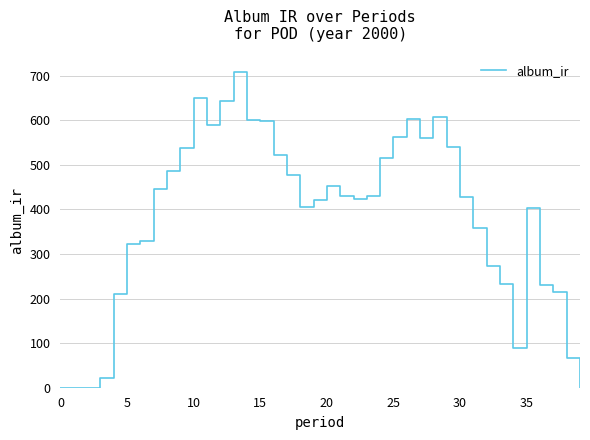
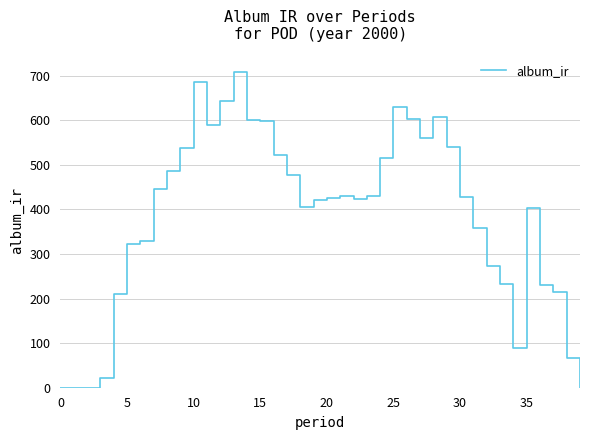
  {
    "0": 0,
    "5": 320,
-   "10": 650,
+   "10": 690,
    "15": 600,
-   "20": 450,
-   "25": 560,
+   "20": 430,
+   "25": 630,
    "30": 430,
    "35": 400
  }
